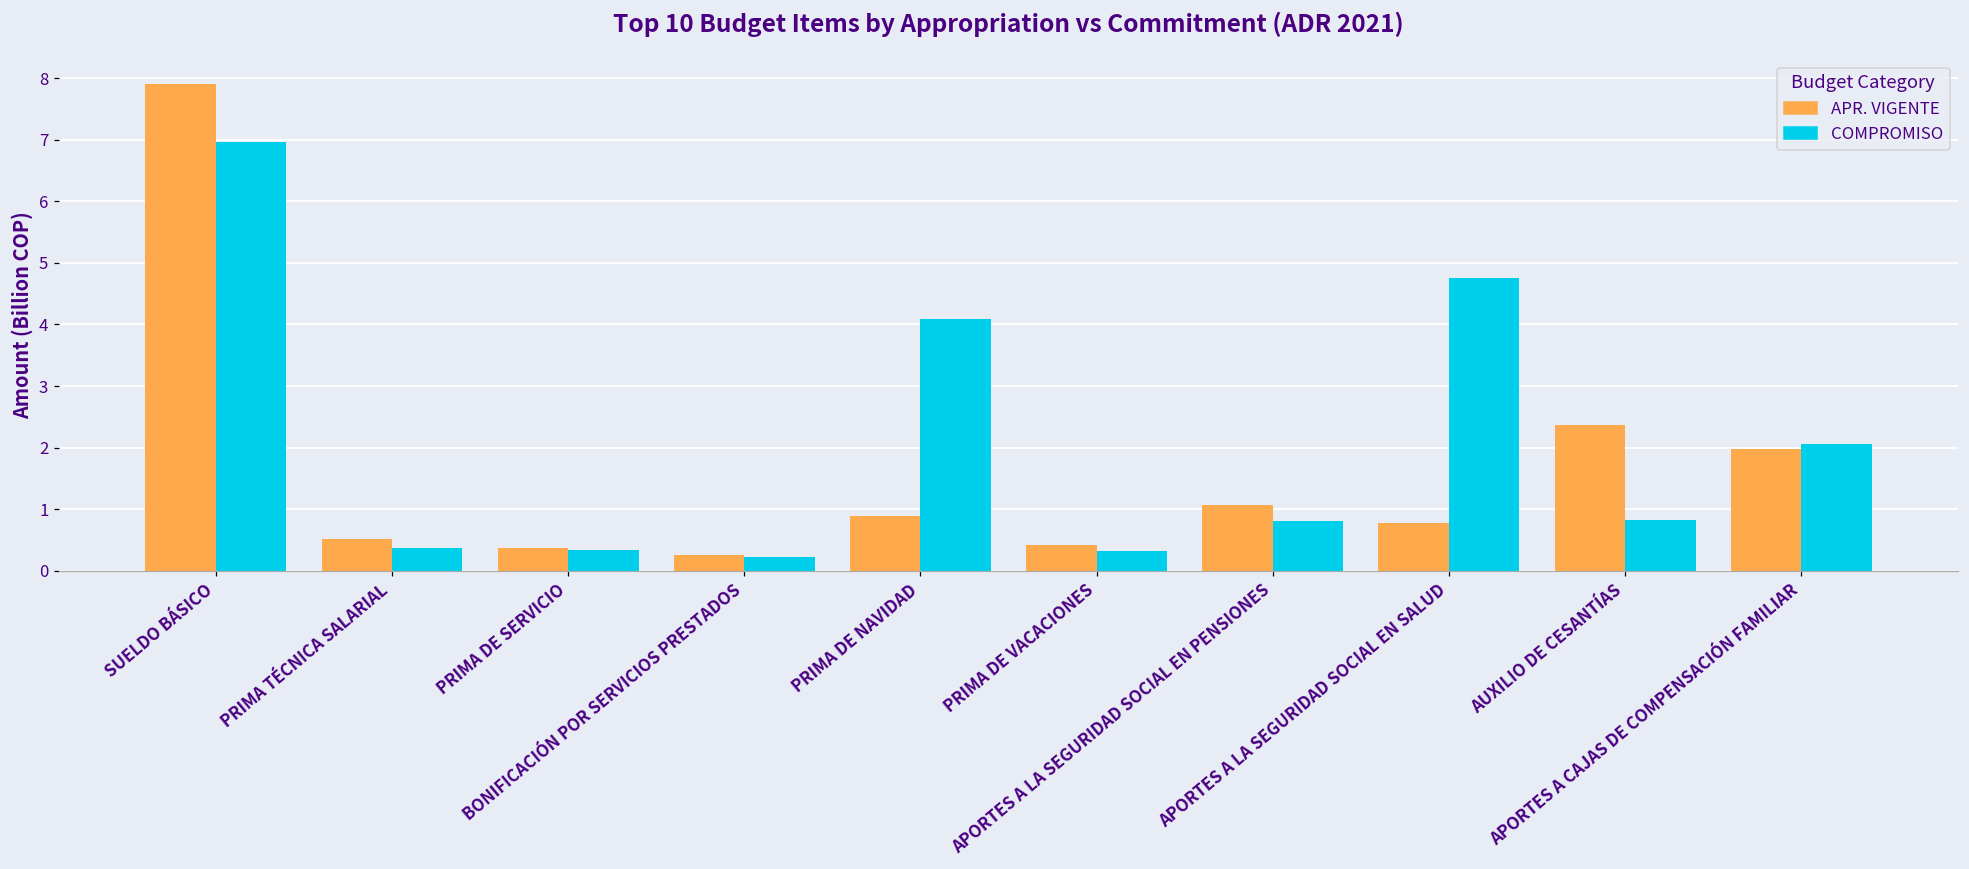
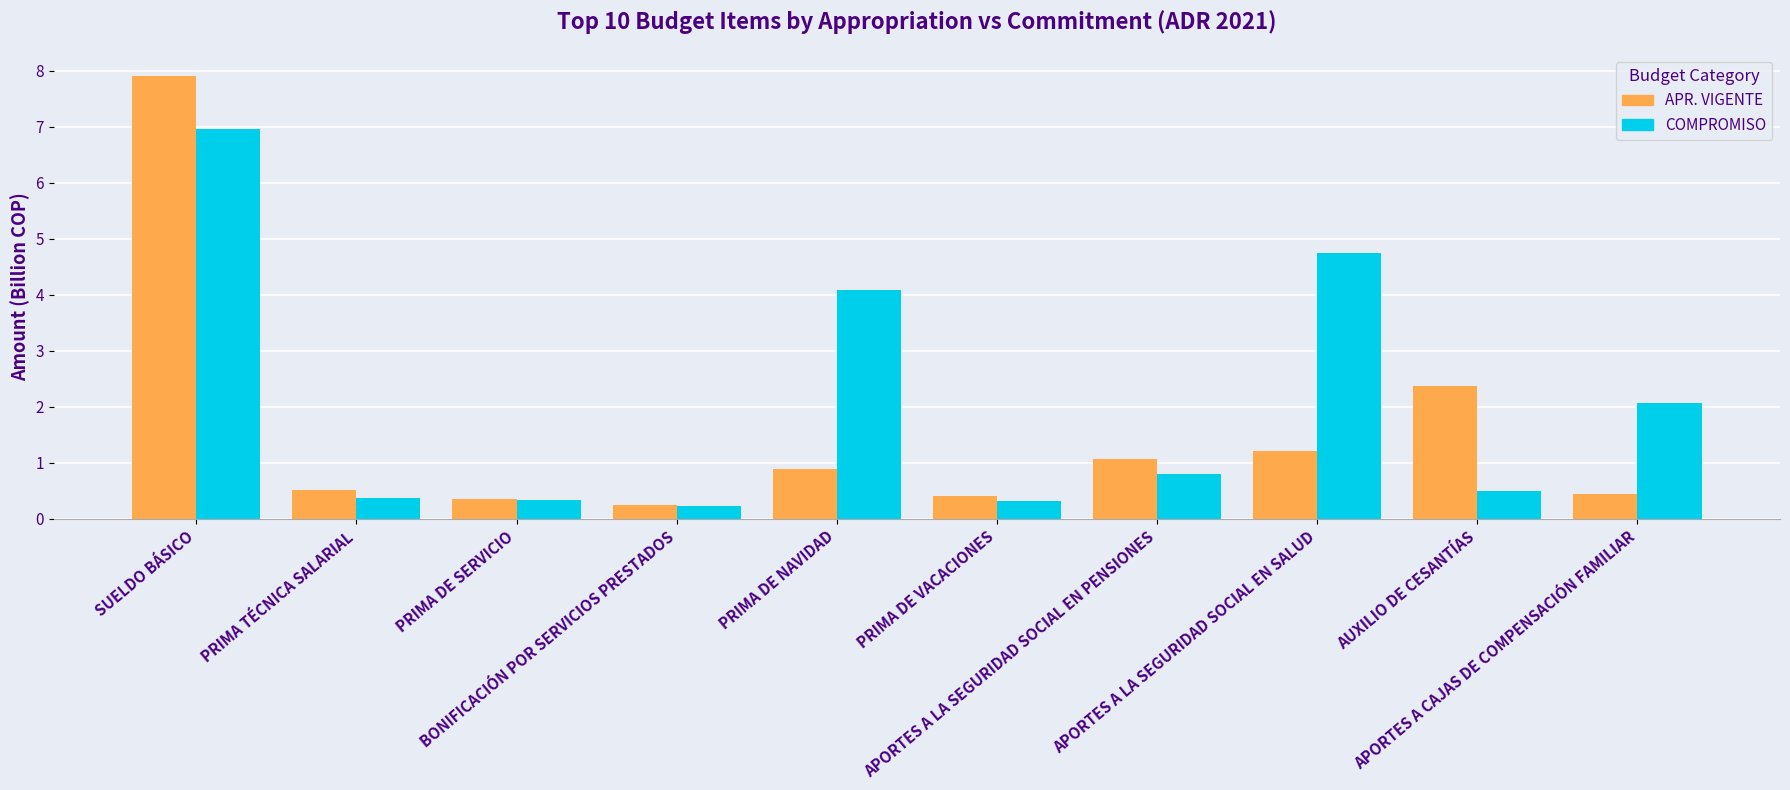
  {
    "APR. VIGENTE": {
      "SUELDO BÁSICO": 7.9,
      "PRIMA TÉCNICA SALARIAL": 0.5,
      "PRIMA DE SERVICIO": 0.4,
      "BONIFICACIÓN POR SERVICIOS PRESTADOS": 0.2,
      "PRIMA DE NAVIDAD": 0.9,
      "PRIMA DE VACACIONES": 0.4,
      "APORTES A LA SEGURIDAD SOCIAL EN PENSIONES": 1.1,
-     "APORTES A LA SEGURIDAD SOCIAL EN SALUD": 0.8,
+     "APORTES A LA SEGURIDAD SOCIAL EN SALUD": 1.2,
      "AUXILIO DE CESANTÍAS": 2.4,
-     "APORTES A CAJAS DE COMPENSACIÓN FAMILIAR": 2.0
+     "APORTES A CAJAS DE COMPENSACIÓN FAMILIAR": 0.4
    },
    "COMPROMISO": {
      "SUELDO BÁSICO": 7.0,
      "PRIMA TÉCNICA SALARIAL": 0.4,
      "PRIMA DE SERVICIO": 0.3,
      "BONIFICACIÓN POR SERVICIOS PRESTADOS": 0.2,
      "PRIMA DE NAVIDAD": 4.1,
      "PRIMA DE VACACIONES": 0.3,
      "APORTES A LA SEGURIDAD SOCIAL EN PENSIONES": 0.8,
      "APORTES A LA SEGURIDAD SOCIAL EN SALUD": 4.7,
-     "AUXILIO DE CESANTÍAS": 0.8,
+     "AUXILIO DE CESANTÍAS": 0.5,
      "APORTES A CAJAS DE COMPENSACIÓN FAMILIAR": 2.1
    }
  }
